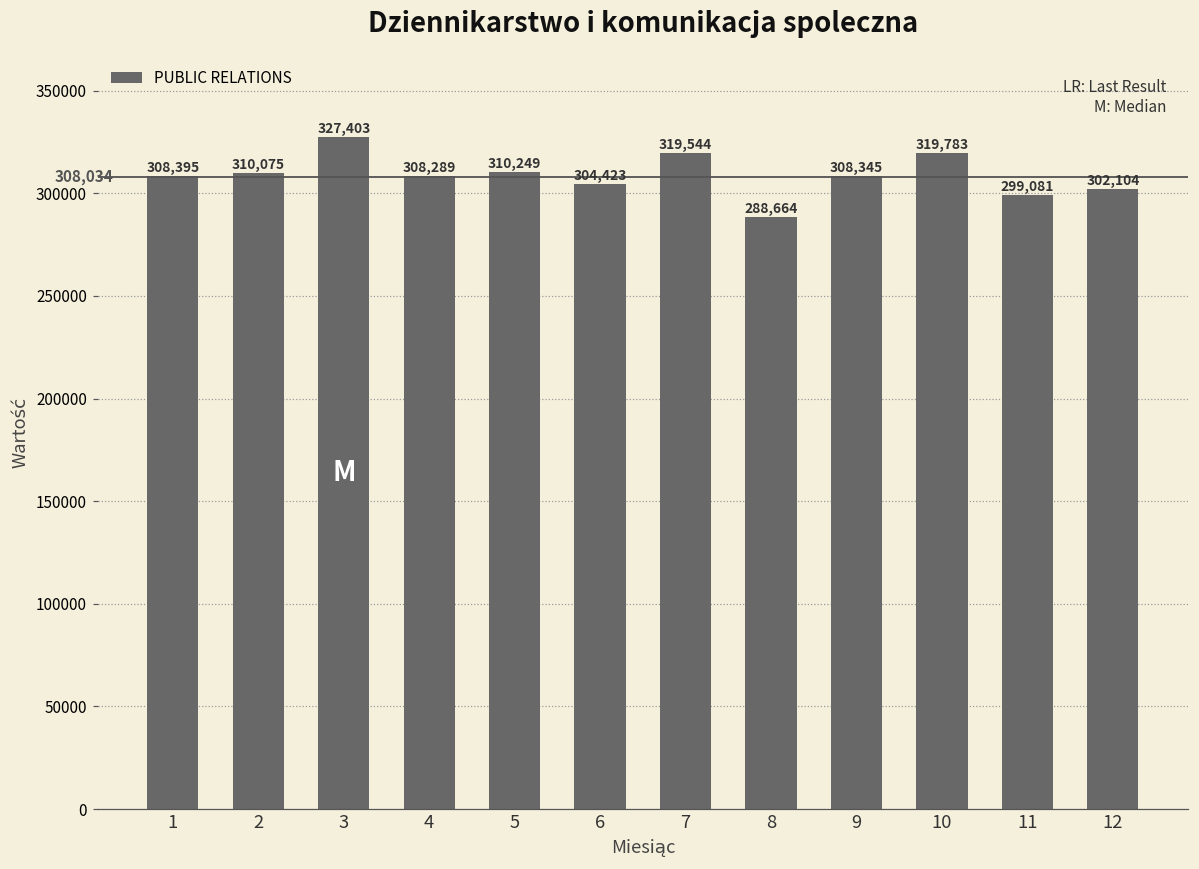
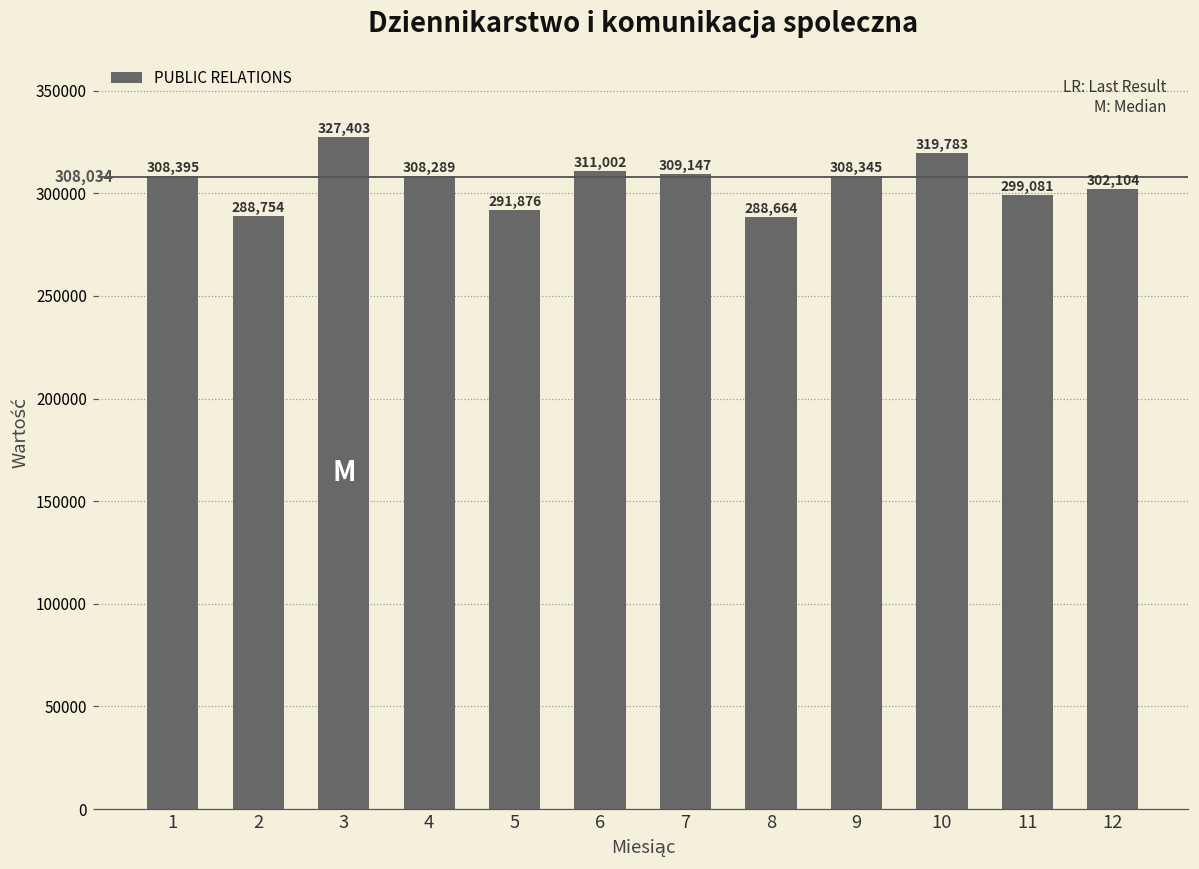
  {
    "1": "308,395",
-   "2": "310,075",
+   "2": "288,754",
    "3": "327,403",
    "4": "308,289",
-   "5": "310,249",
-   "6": "304,423",
-   "7": "319,544",
+   "5": "291,876",
+   "6": "311,002",
+   "7": "309,147",
    "8": "288,664",
    "9": "308,345",
    "10": "319,783",
    "11": "299,081",
    "12": "302,104"
  }
